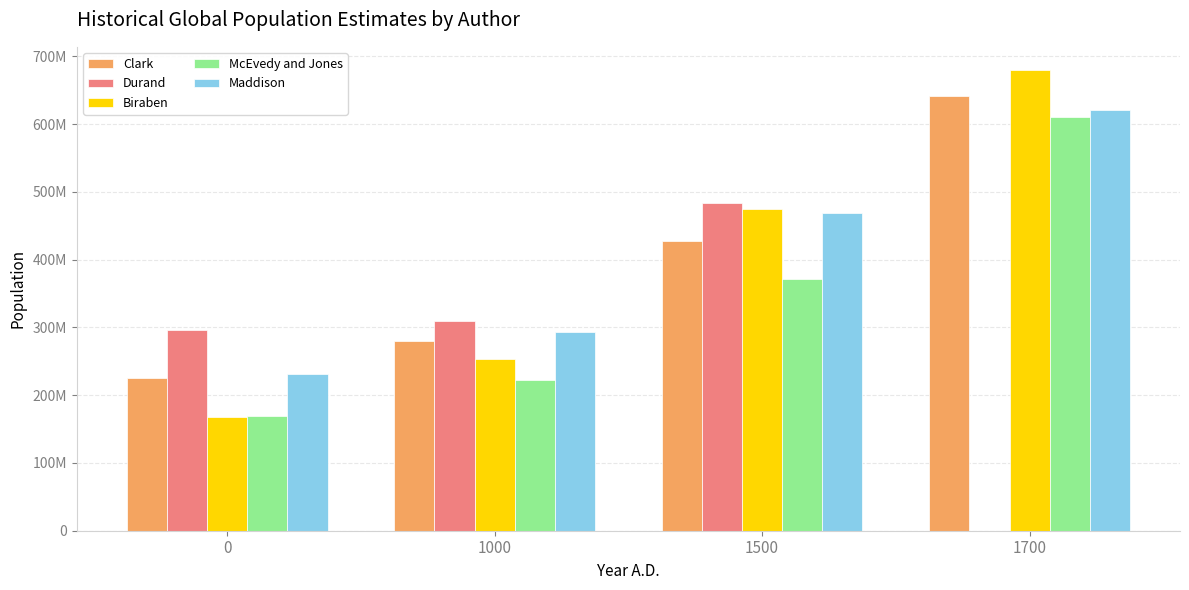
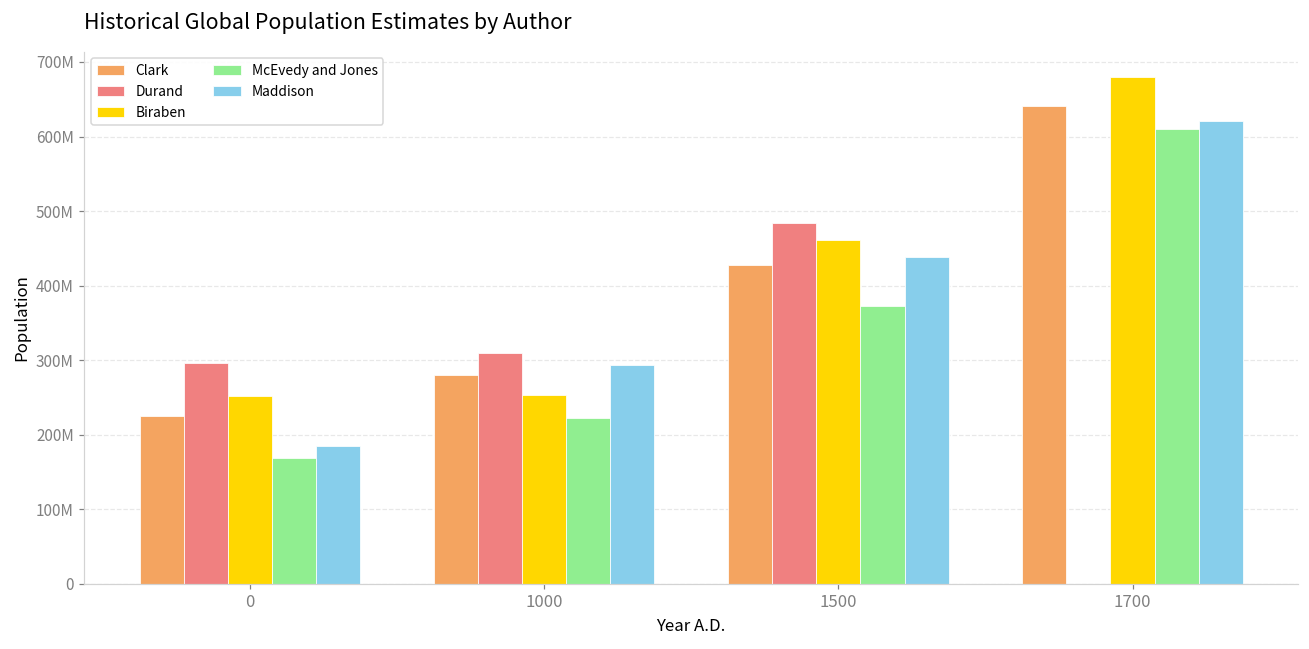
  {
    "Biraben": {
-     "0": 170000000,
+     "0": 250000000,
      "1000": 250000000,
-     "1500": 480000000,
+     "1500": 460000000,
      "1700": 680000000
    },
    "McEvedy and Jones": {
      "0": 170000000,
      "1000": 220000000,
      "1500": 370000000,
      "1700": 610000000
    },
    "Maddison": {
-     "0": 230000000,
+     "0": 180000000,
      "1000": 290000000,
-     "1500": 470000000,
+     "1500": 440000000,
      "1700": 620000000
    }
  }
